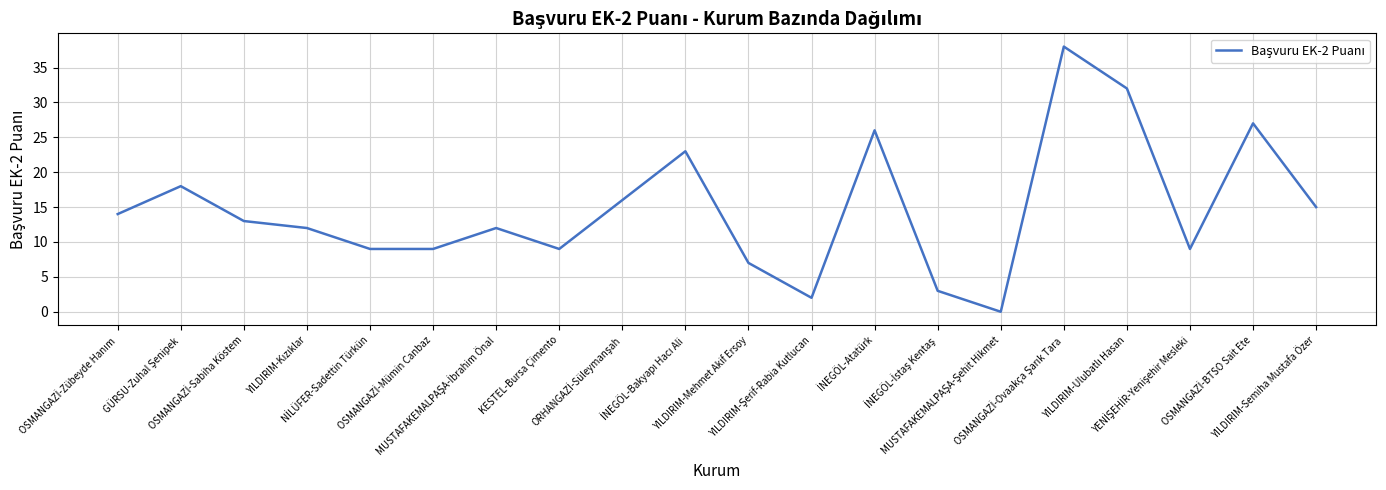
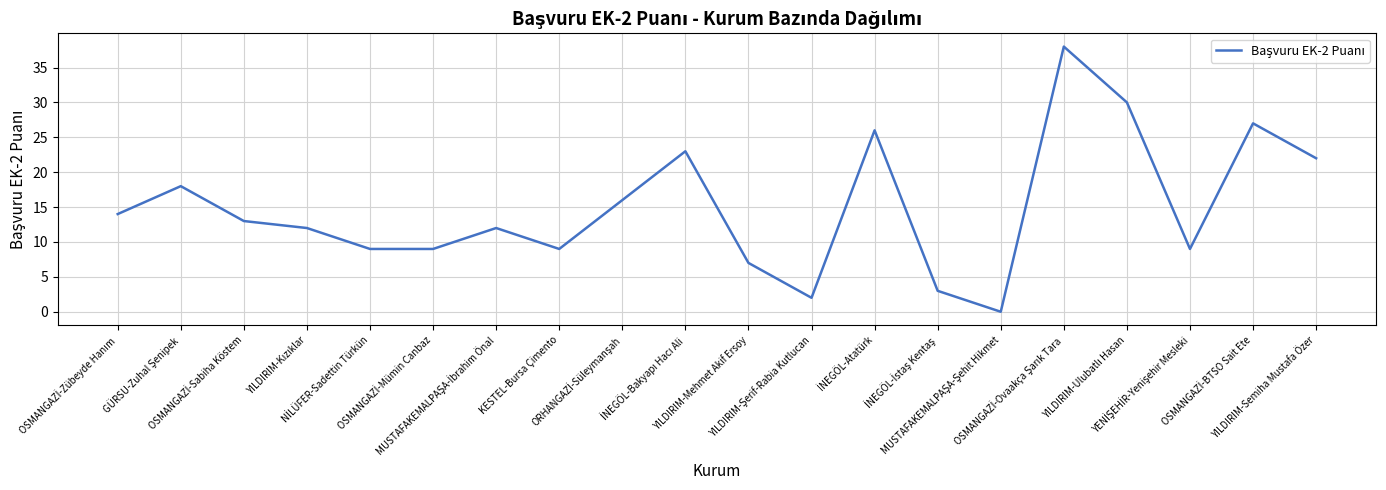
  {
    "OSMANGAZİ-Zübeyde Hanım": 14,
    "GÜRSU-Zuhal Şenipek": 18,
    "OSMANGAZİ-Sabiha Köstem": 13,
    "YILDIRIM-Kızıklar": 12,
    "NİLÜFER-Sadettin Türkün": 9,
    "OSMANGAZİ-Mümin Canbaz": 9,
    "MUSTAFAKEMALPAŞA-İbrahim Önal": 12,
    "KESTEL-Bursa Çimento": 9,
    "ORHANGAZİ-Süleymanşah": 16,
    "İNEGÖL-Bakyapı Hacı Ali": 23,
    "YILDIRIM-Mehmet Akif Ersoy": 7,
    "YILDIRIM-Şerif-Rabia Kutlucan": 2,
    "İNEGÖL-Atatürk": 26,
    "İNEGÖL-İstaş Kentaş": 3,
    "MUSTAFAKEMALPAŞA-Şehit Hikmet": 0,
    "OSMANGAZİ-Ovaakça Şarık Tara": 38,
-   "YILDIRIM-Ulubatlı Hasan": 32,
+   "YILDIRIM-Ulubatlı Hasan": 30,
    "YENİŞEHİR-Yenişehir Mesleki": 9,
    "OSMANGAZİ-BTSO Sait Ete": 27,
-   "YILDIRIM-Semiha Mustafa Özer": 15
+   "YILDIRIM-Semiha Mustafa Özer": 22
  }
